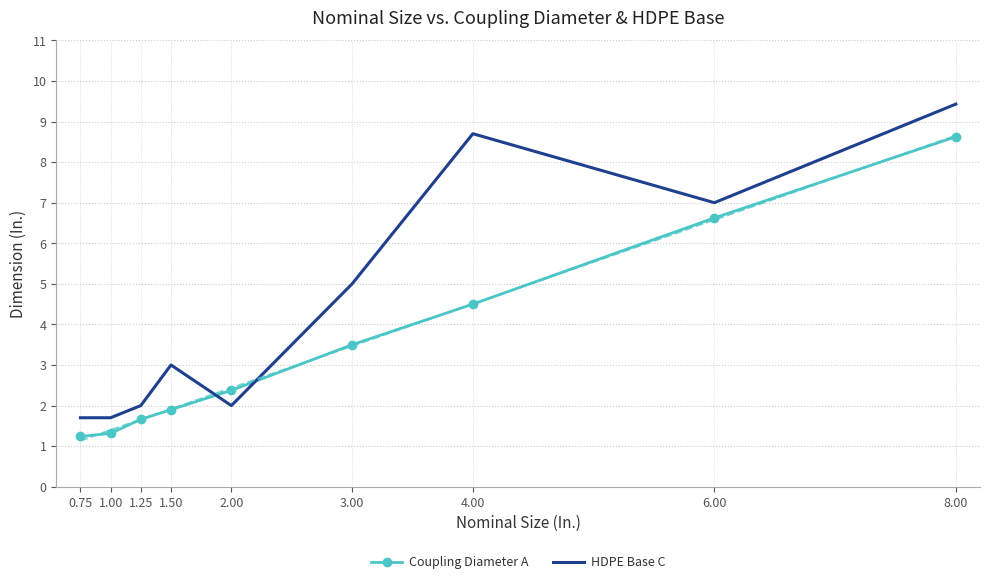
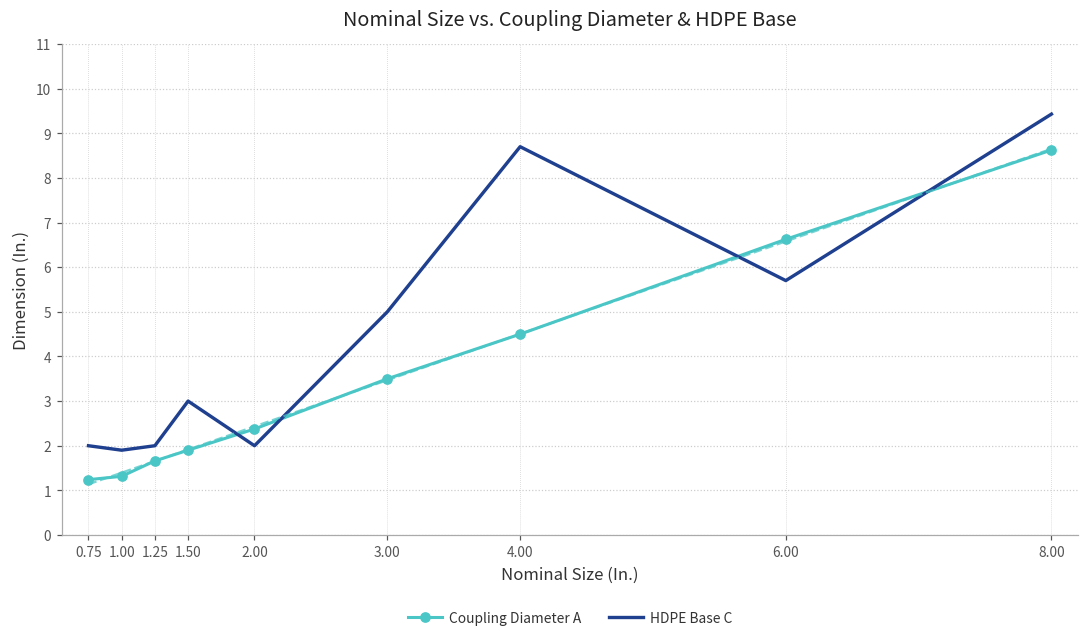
  {
    "HDPE Base C": {
-     "0.75": 1.7,
-     "1.00": 1.7,
+     "0.75": 2.0,
+     "1.00": 1.9,
      "1.25": 2.0,
      "1.50": 3.0,
      "2.00": 2.0,
      "3.00": 5.0,
      "4.00": 8.7,
-     "6.00": 7.0,
+     "6.00": 5.7,
      "8.00": 9.4
    }
  }
